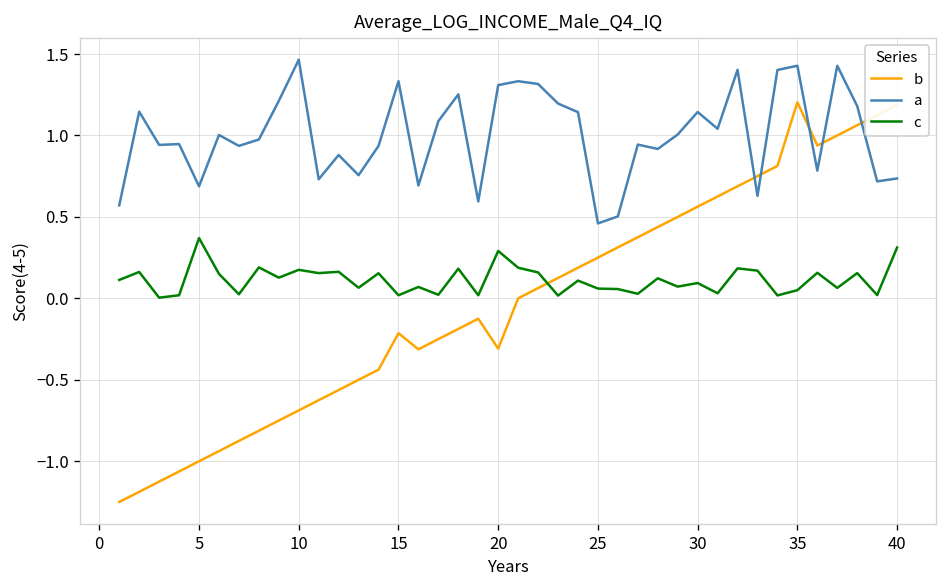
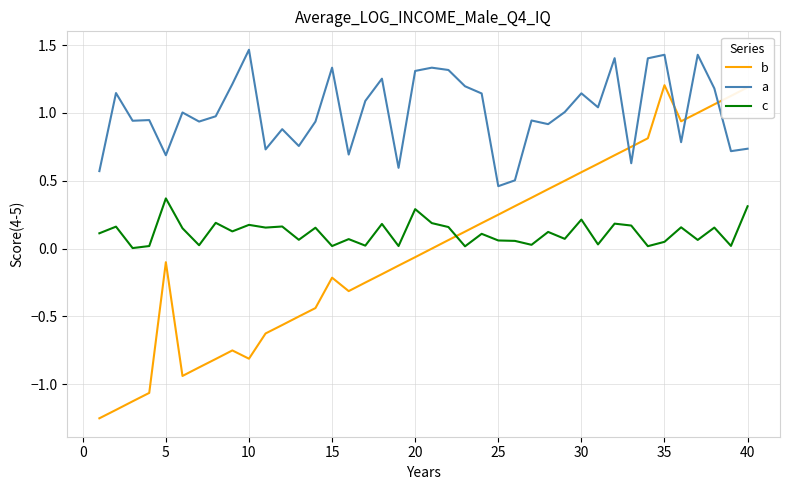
  {
    "b": {
-     "5": -1.0,
-     "10": -0.69,
+     "5": -0.1,
+     "10": -0.81,
      "15": -0.21,
-     "20": -0.31,
+     "20": -0.06,
      "25": 0.25,
      "30": 0.56,
      "35": 1.20
    },
    "a": {
      "5": 0.69,
      "10": 1.47,
      "15": 1.33,
      "20": 1.31,
      "25": 0.46,
      "30": 1.14,
      "35": 1.43,
      "40": 0.74
    },
    "c": {
      "5": 0.37,
      "10": 0.18,
      "15": 0.02,
      "20": 0.29,
      "25": 0.06,
-     "30": 0.09,
+     "30": 0.21,
      "35": 0.05,
      "40": 0.31
    }
  }
